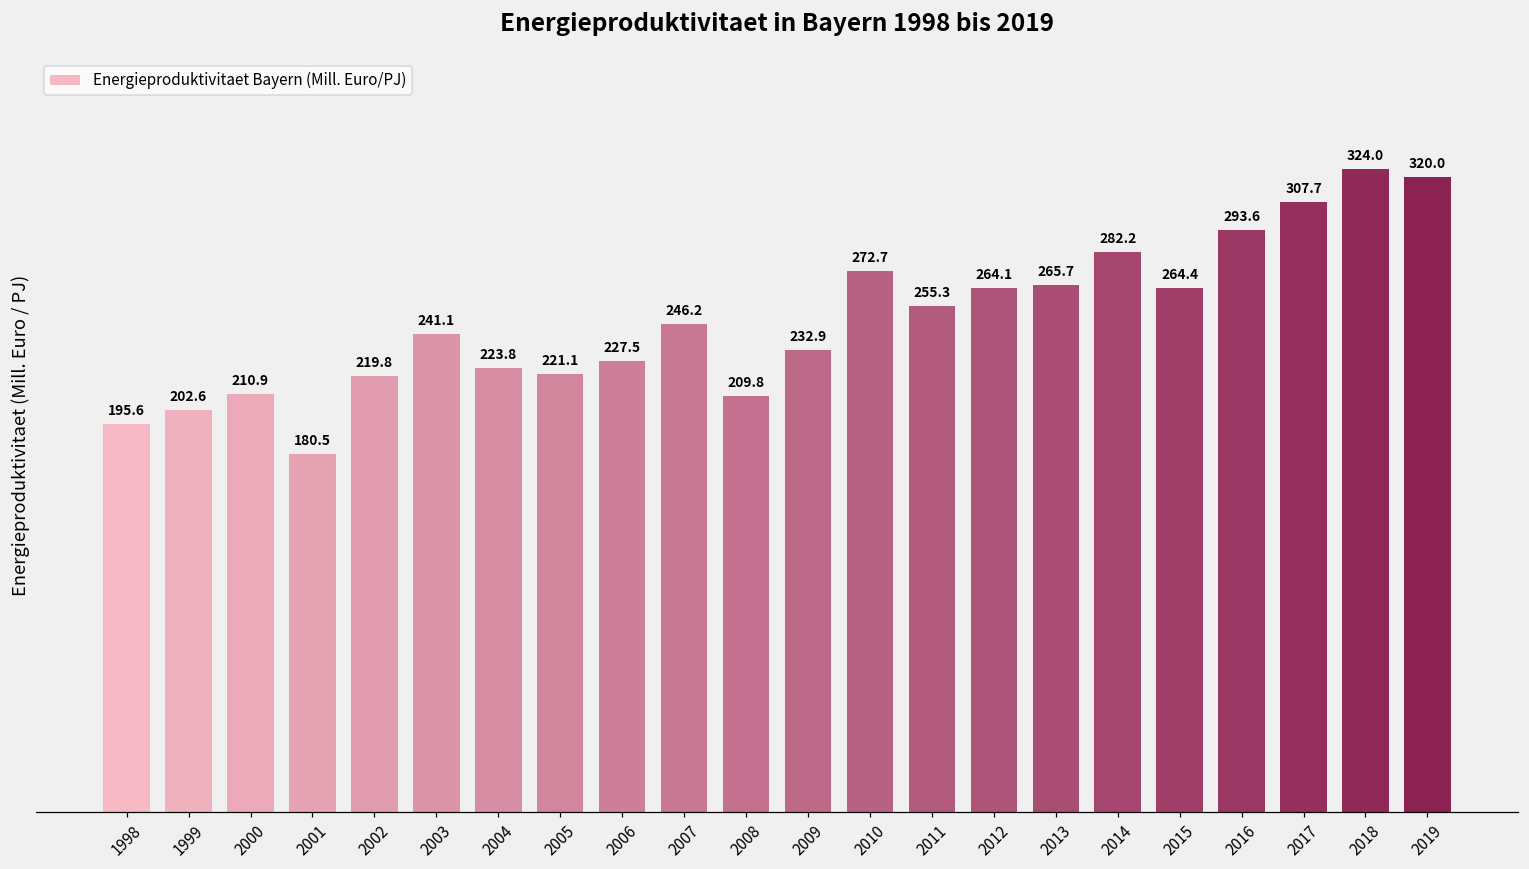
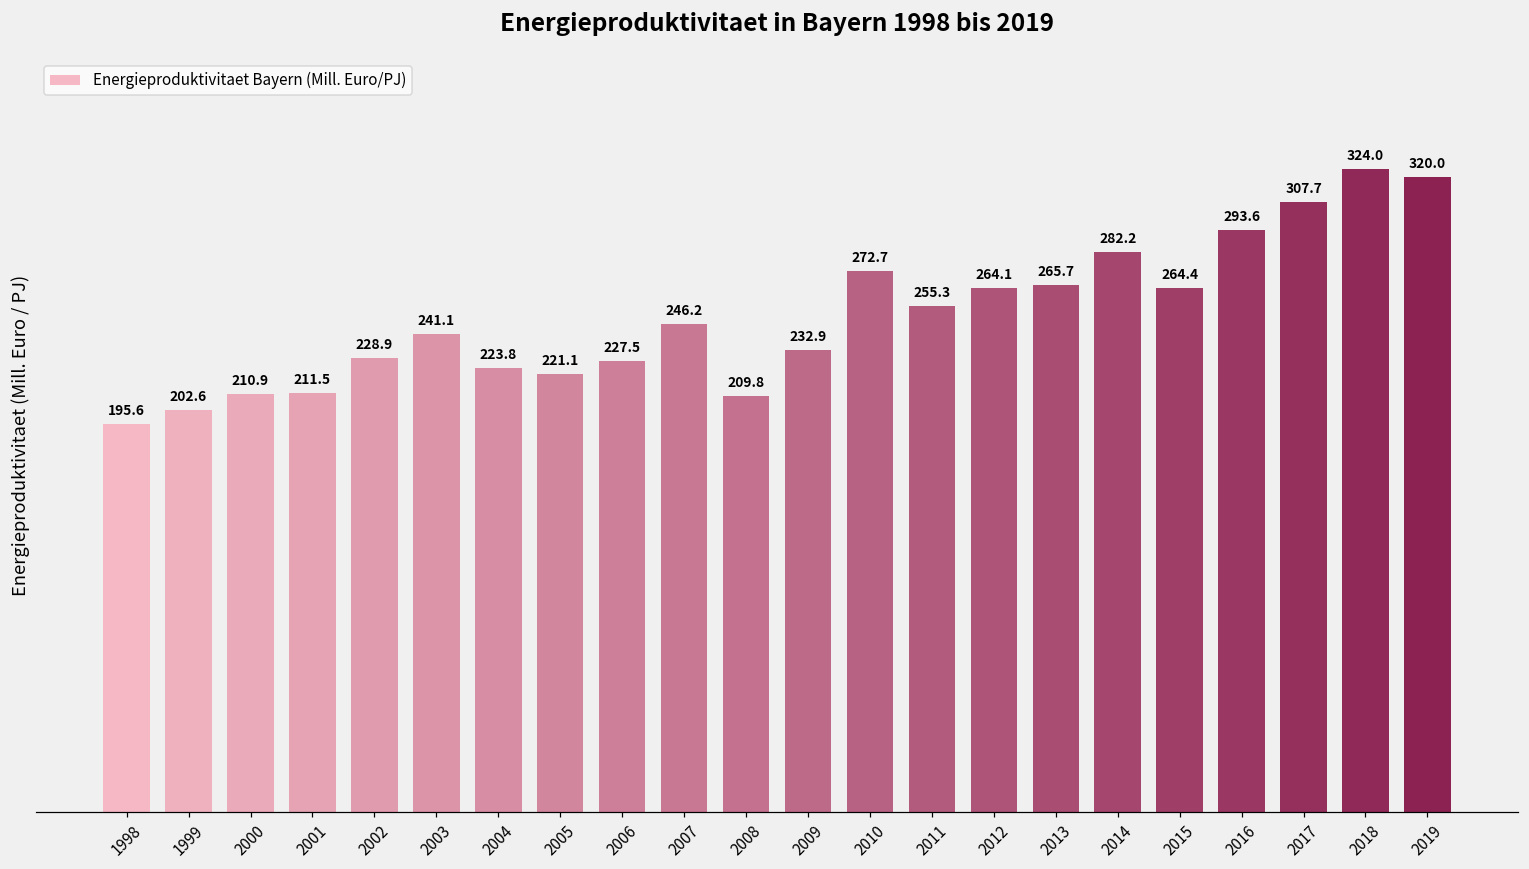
  {
    "1998": 195.6,
    "1999": 202.6,
    "2000": 210.9,
-   "2001": 180.5,
-   "2002": 219.8,
+   "2001": 211.5,
+   "2002": 228.9,
    "2003": 241.1,
    "2004": 223.8,
    "2005": 221.1,
    "2006": 227.5,
    "2007": 246.2,
    "2008": 209.8,
    "2009": 232.9,
    "2010": 272.7,
    "2011": 255.3,
    "2012": 264.1,
    "2013": 265.7,
    "2014": 282.2,
    "2015": 264.4,
    "2016": 293.6,
    "2017": 307.7,
    "2018": 324.0,
    "2019": 320.0
  }
